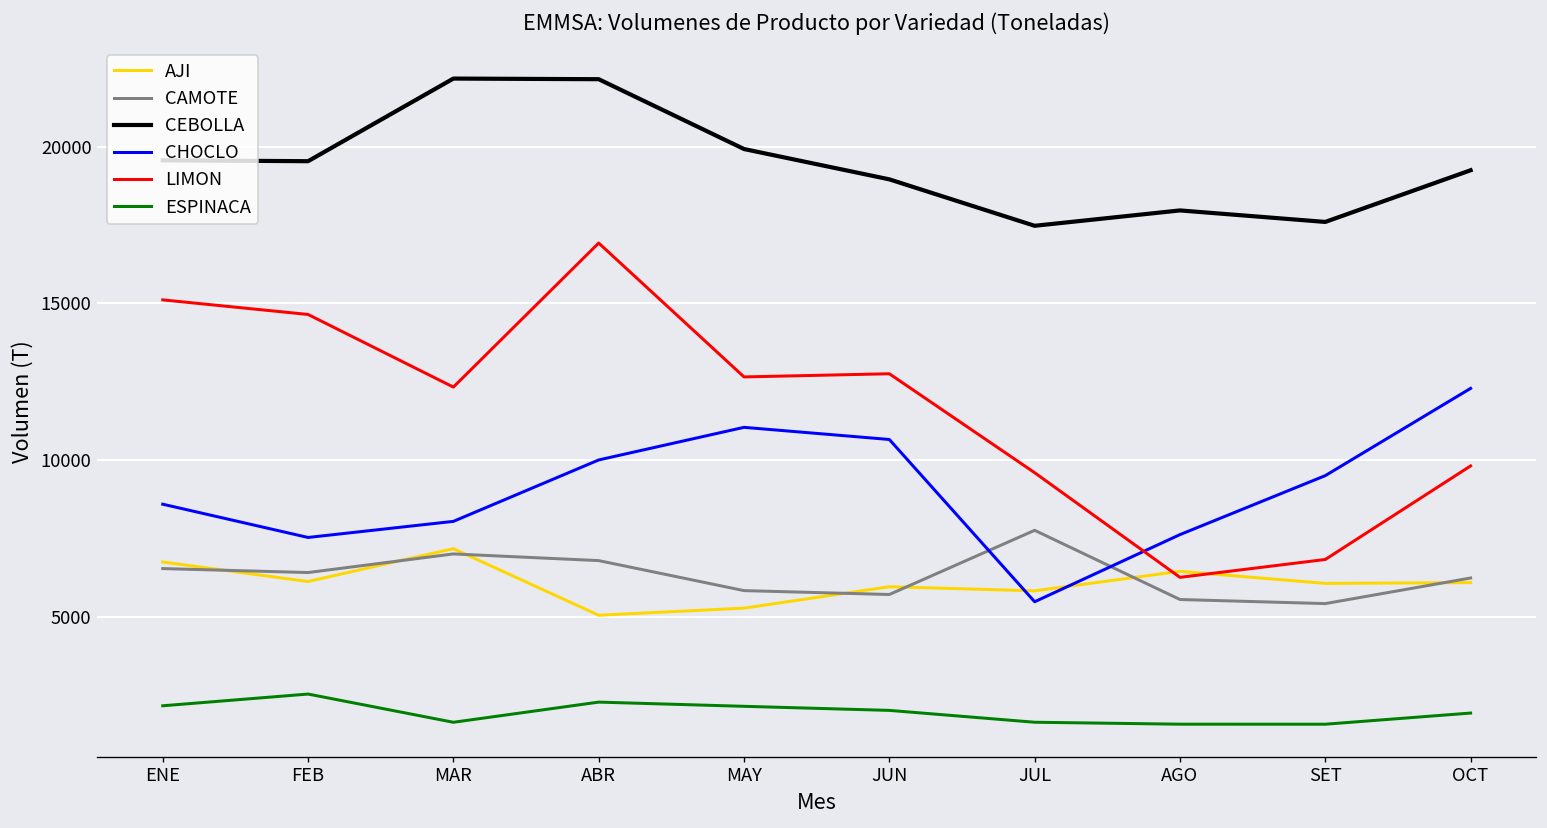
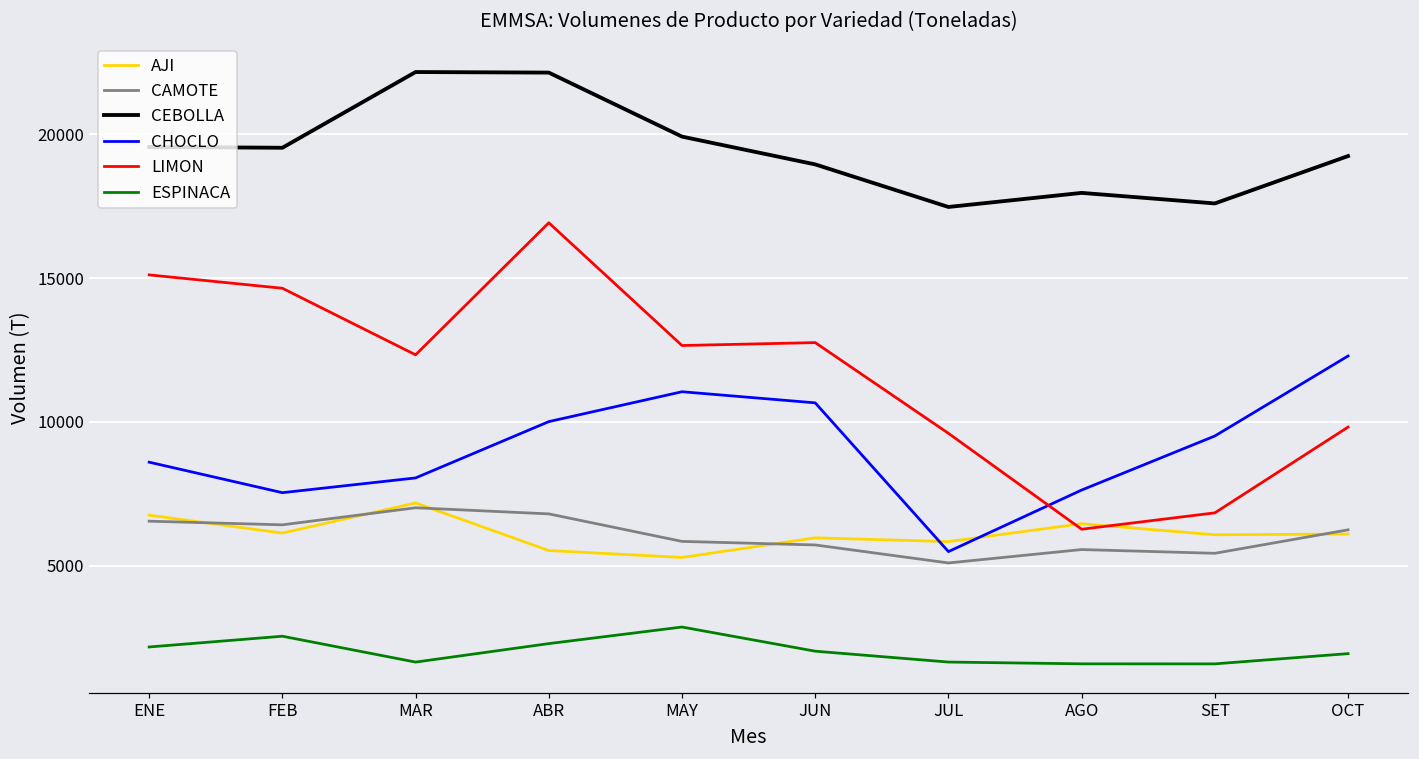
  {
    "AJI": {
      "ENE": 6800,
      "FEB": 6100,
      "MAR": 7200,
-     "ABR": 5100,
+     "ABR": 5500,
      "MAY": 5300,
      "JUN": 6000,
      "JUL": 5800,
      "AGO": 6500,
      "SET": 6100,
      "OCT": 6100
    },
    "CAMOTE": {
      "ENE": 6500,
      "FEB": 6400,
      "MAR": 7000,
      "ABR": 6800,
      "MAY": 5800,
      "JUN": 5700,
-     "JUL": 7800,
+     "JUL": 5100,
      "AGO": 5600,
      "SET": 5400,
      "OCT": 6200
    },
    "CEBOLLA": {
      "FEB": 19500,
      "MAR": 22200,
      "ABR": 22200,
      "MAY": 19900,
      "JUN": 19000,
      "JUL": 17500,
      "AGO": 18000,
      "SET": 17600,
      "OCT": 19200
    },
    "CHOCLO": {
      "ENE": 8600,
      "FEB": 7500,
      "MAR": 8000,
      "ABR": 10000,
      "MAY": 11000,
      "JUN": 10700,
      "JUL": 5500,
      "AGO": 7600,
      "SET": 9500,
      "OCT": 12300
    },
    "LIMON": {
      "ENE": 15100,
      "FEB": 14600,
      "MAR": 12300,
      "ABR": 16900,
      "MAY": 12700,
      "JUN": 12800,
      "JUL": 9600,
      "AGO": 6300,
      "SET": 6800,
      "OCT": 9800
    },
    "ESPINACA": {
      "ENE": 2200,
      "FEB": 2500,
      "MAR": 1600,
      "ABR": 2300,
-     "MAY": 2200,
+     "MAY": 2900,
      "JUN": 2000,
      "JUL": 1600,
      "AGO": 1600,
      "SET": 1600,
      "OCT": 1900
    }
  }
